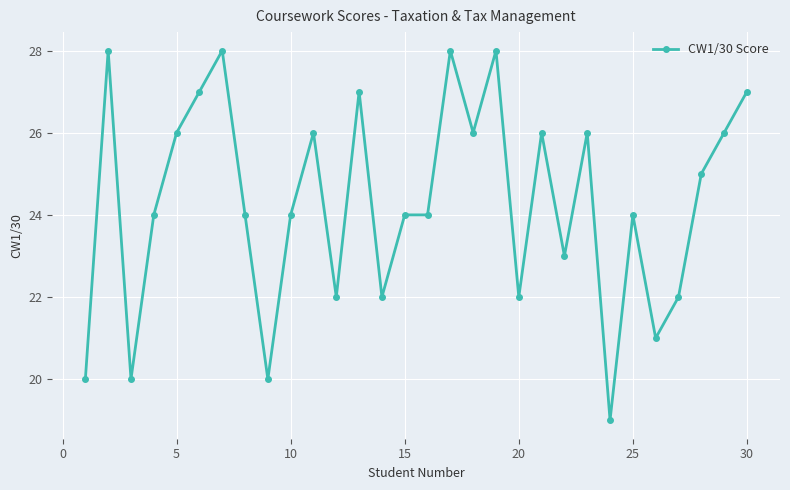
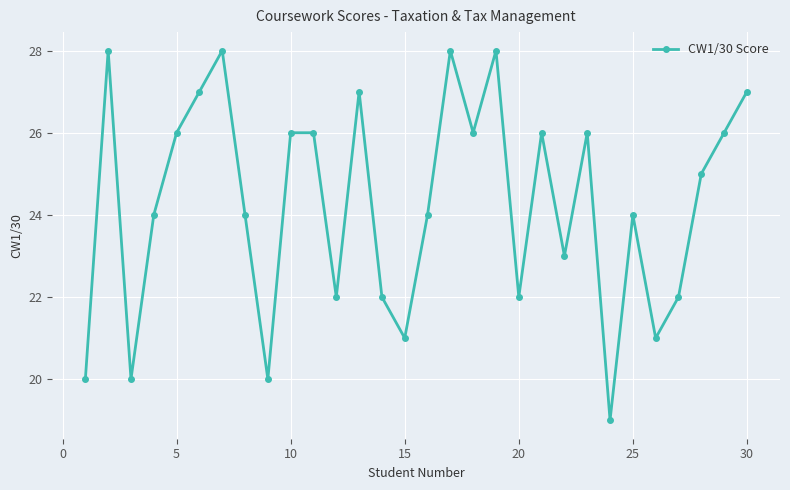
  {
    "5": 26,
-   "10": 24,
-   "15": 24,
+   "10": 26,
+   "15": 21,
    "20": 22,
    "25": 24,
    "30": 27
  }
